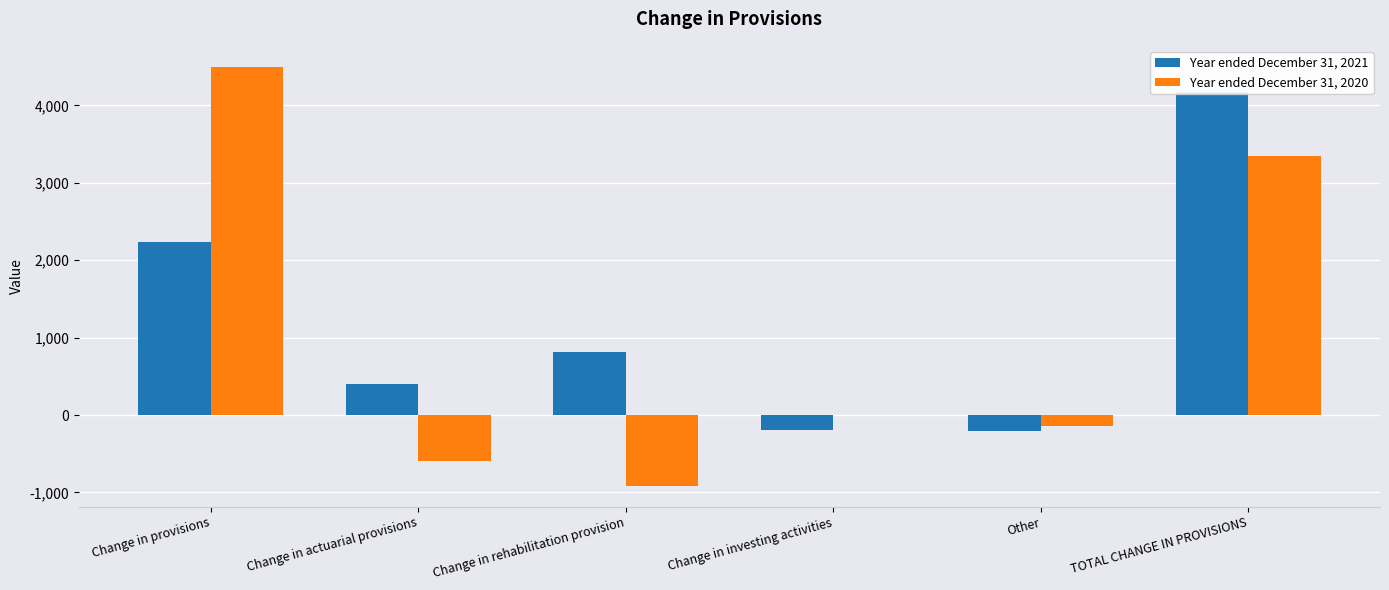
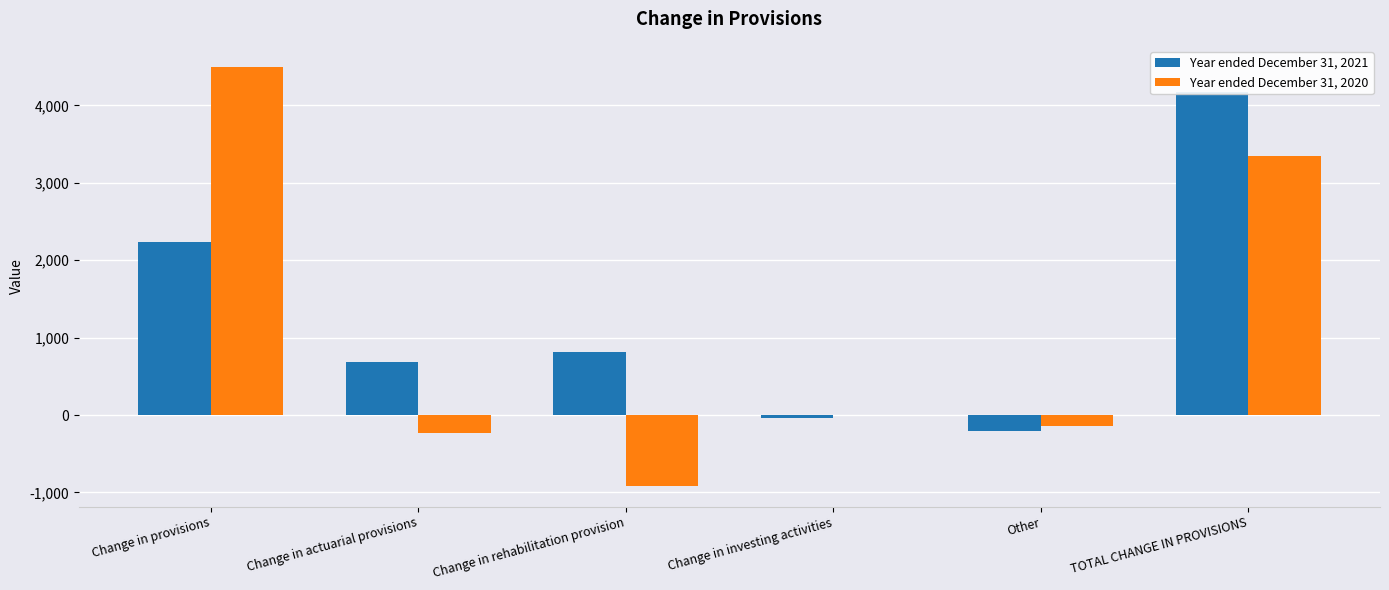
  {
    "Year ended December 31, 2021": {
      "Change in provisions": "2,200",
-     "Change in actuarial provisions": "400",
+     "Change in actuarial provisions": "700",
      "Change in rehabilitation provision": "800",
-     "Change in investing activities": "-200",
+     "Change in investing activities": "0",
      "Other": "-200"
    },
    "Year ended December 31, 2020": {
      "Change in provisions": "4,500",
-     "Change in actuarial provisions": "-600",
+     "Change in actuarial provisions": "-200",
      "Change in rehabilitation provision": "-900",
      "Change in investing activities": "0",
      "Other": "-100",
      "TOTAL CHANGE IN PROVISIONS": "3,300"
    }
  }
